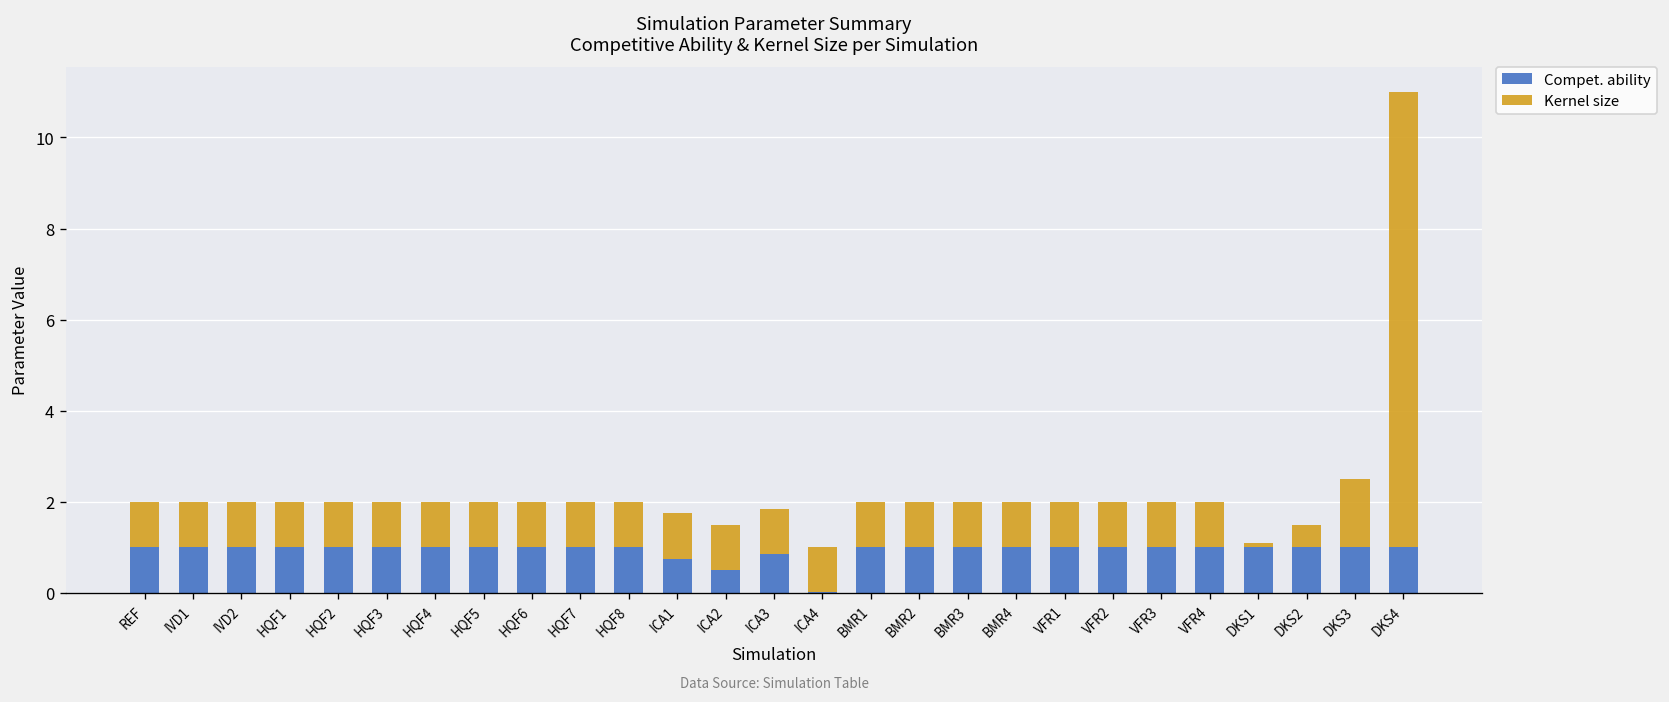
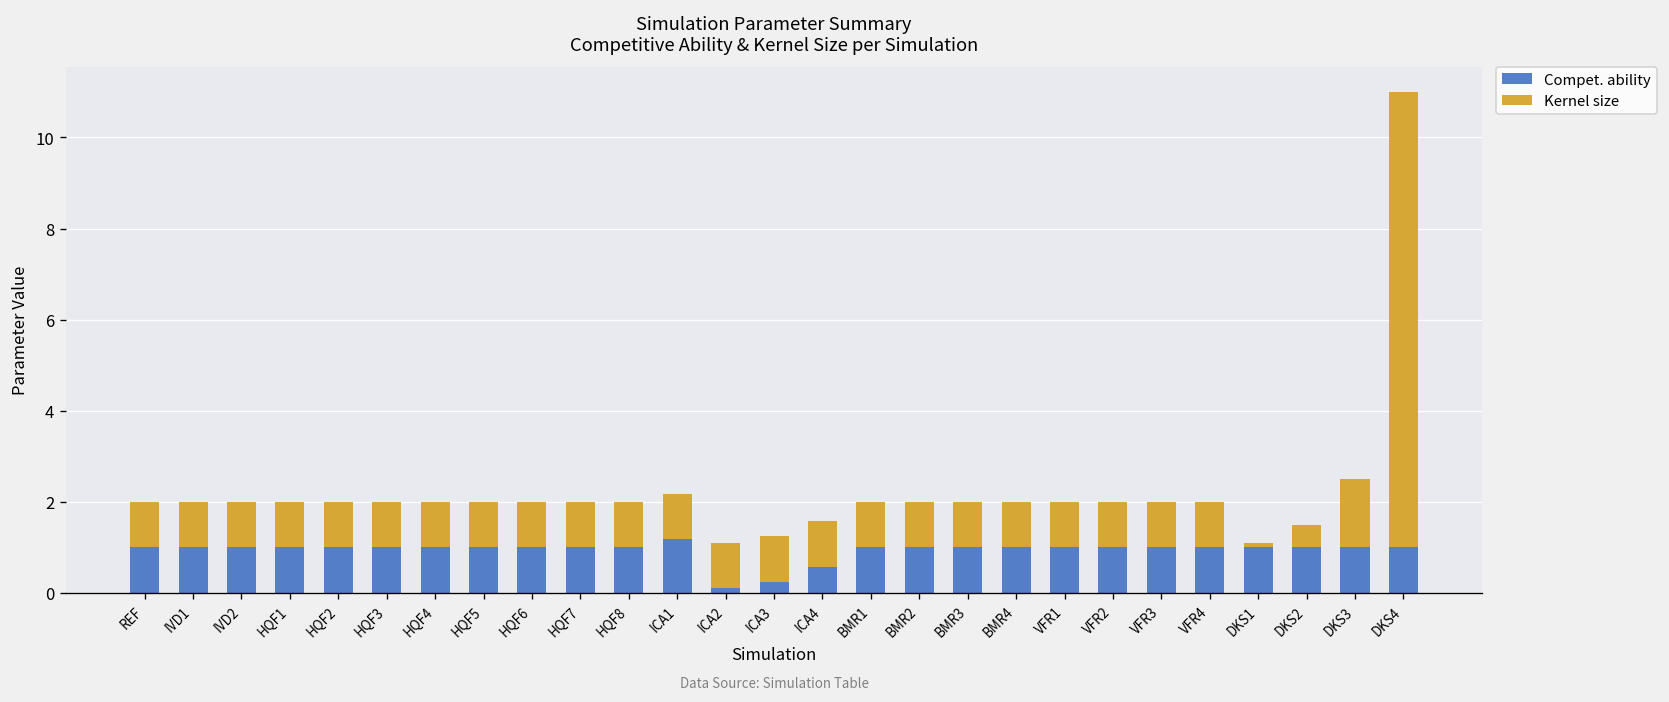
  {
    "Compet. ability": {
      "REF": 1.0,
      "IVD1": 1.0,
      "IVD2": 1.0,
      "HQF1": 1.0,
      "HQF2": 1.0,
      "HQF3": 1.0,
      "HQF4": 1.0,
      "HQF5": 1.0,
      "HQF6": 1.0,
      "HQF7": 1.0,
      "HQF8": 1.0,
-     "ICA1": 0.8,
-     "ICA2": 0.5,
-     "ICA3": 0.9,
-     "ICA4": 0.0,
+     "ICA1": 1.2,
+     "ICA2": 0.1,
+     "ICA3": 0.3,
+     "ICA4": 0.6,
      "BMR1": 1.0,
      "BMR2": 1.0,
      "BMR3": 1.0,
      "BMR4": 1.0,
      "VFR1": 1.0,
      "VFR2": 1.0,
      "VFR3": 1.0,
      "VFR4": 1.0,
      "DKS1": 1.0,
      "DKS2": 1.0,
      "DKS3": 1.0,
      "DKS4": 1.0
    },
    "Kernel size": {
      "REF": 1.0,
      "IVD1": 1.0,
      "IVD2": 1.0,
      "HQF1": 1.0,
      "HQF2": 1.0,
      "HQF3": 1.0,
      "HQF4": 1.0,
      "HQF5": 1.0,
      "HQF6": 1.0,
      "HQF7": 1.0,
      "HQF8": 1.0,
      "ICA1": 1.0,
      "ICA2": 1.0,
      "ICA3": 1.0,
      "ICA4": 1.0,
      "BMR1": 1.0,
      "BMR2": 1.0,
      "BMR3": 1.0,
      "BMR4": 1.0,
      "VFR1": 1.0,
      "VFR2": 1.0,
      "VFR3": 1.0,
      "VFR4": 1.0,
      "DKS1": 0.1,
      "DKS2": 0.5,
      "DKS3": 1.5,
      "DKS4": 10.0
    }
  }
